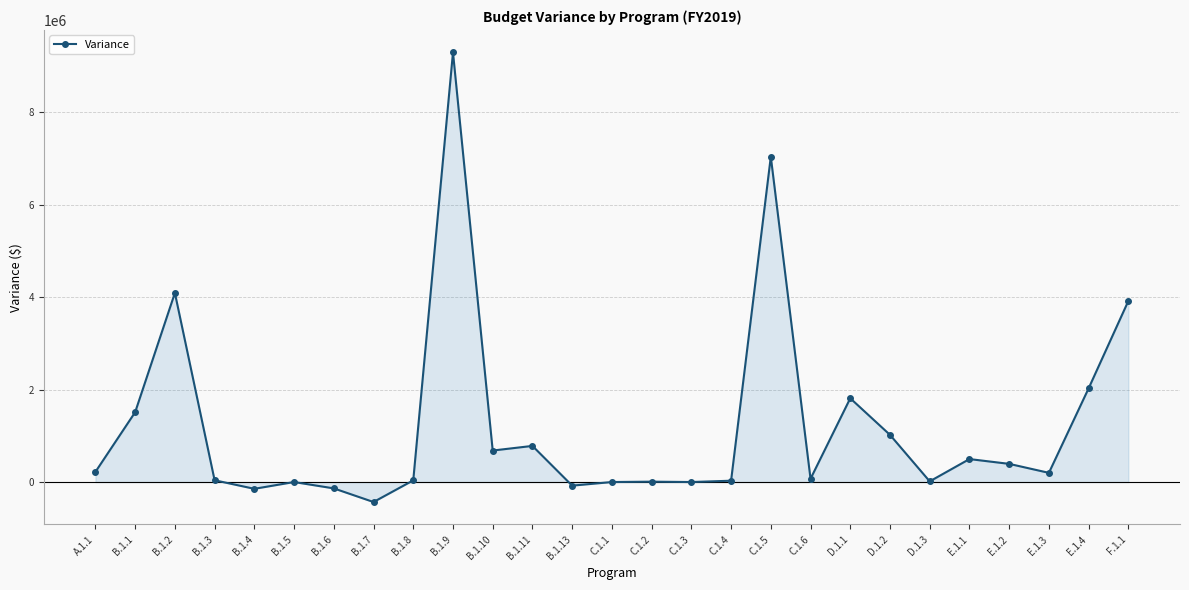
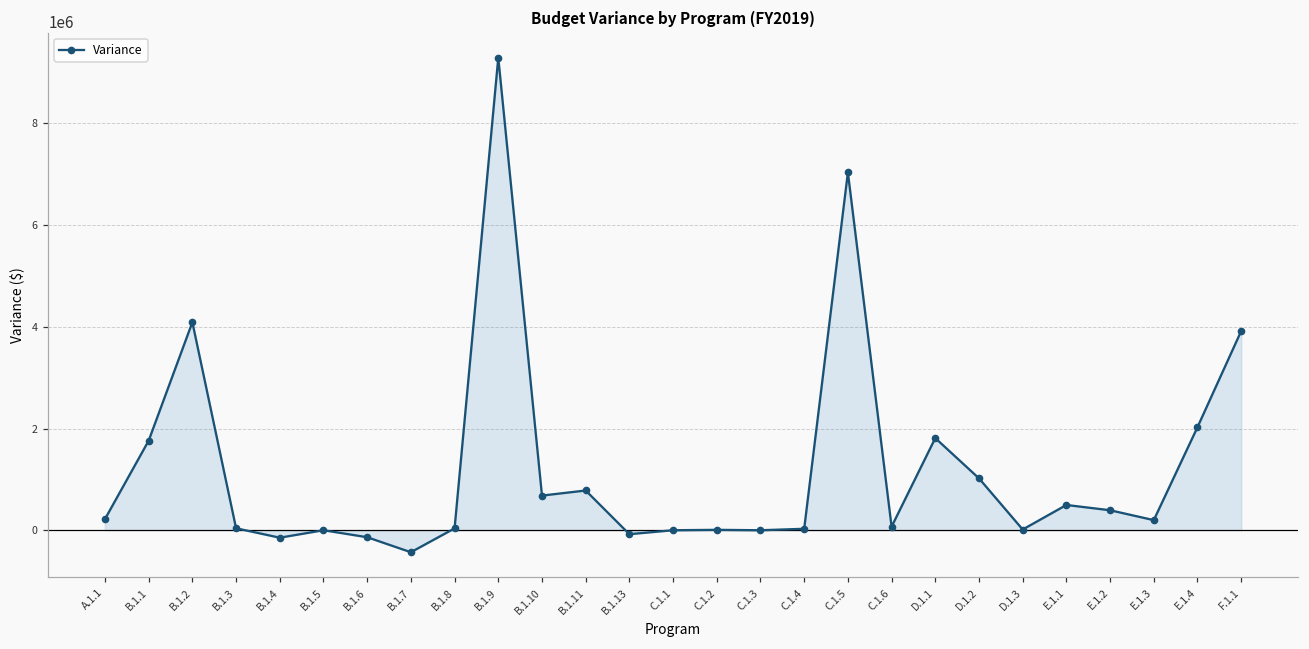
  {
    "Variance": {
-     "B.1.1": 1500000,
+     "B.1.1": 1800000,
      "B.1.4": -100000,
      "B.1.6": -100000,
      "B.1.7": -400000,
      "B.1.13": -100000
    }
  }
